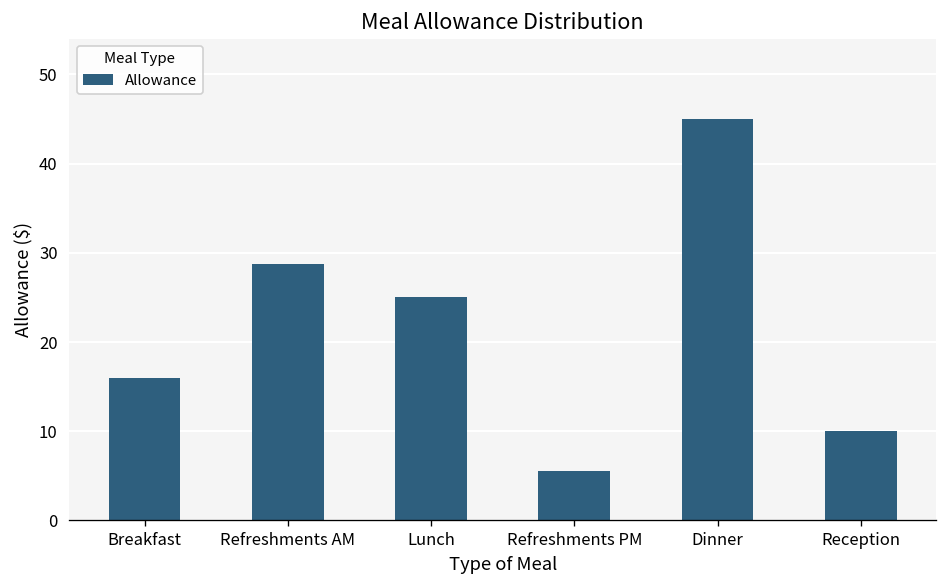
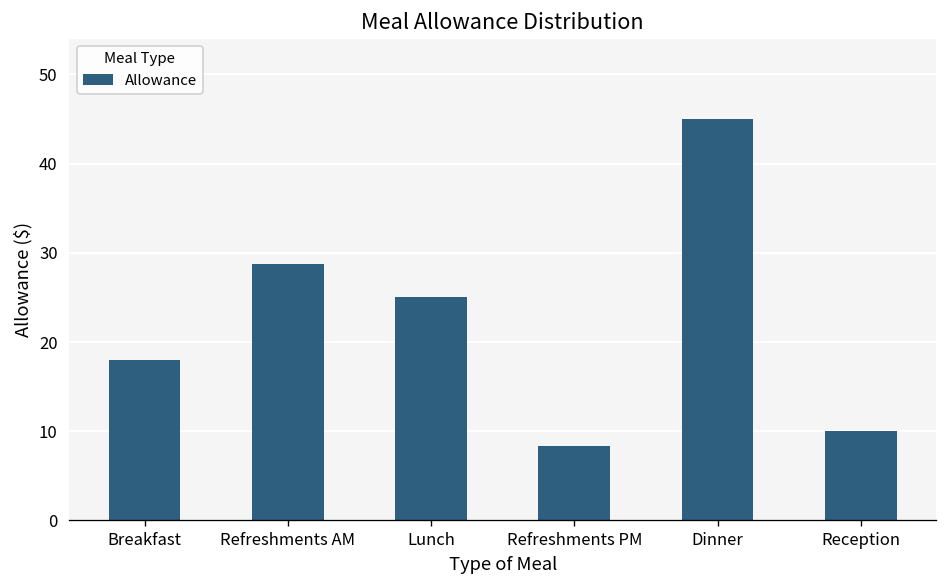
  {
-   "Breakfast": 16,
+   "Breakfast": 18,
    "Refreshments AM": 29,
    "Lunch": 25,
-   "Refreshments PM": 6,
+   "Refreshments PM": 8,
    "Dinner": 45,
    "Reception": 10
  }
